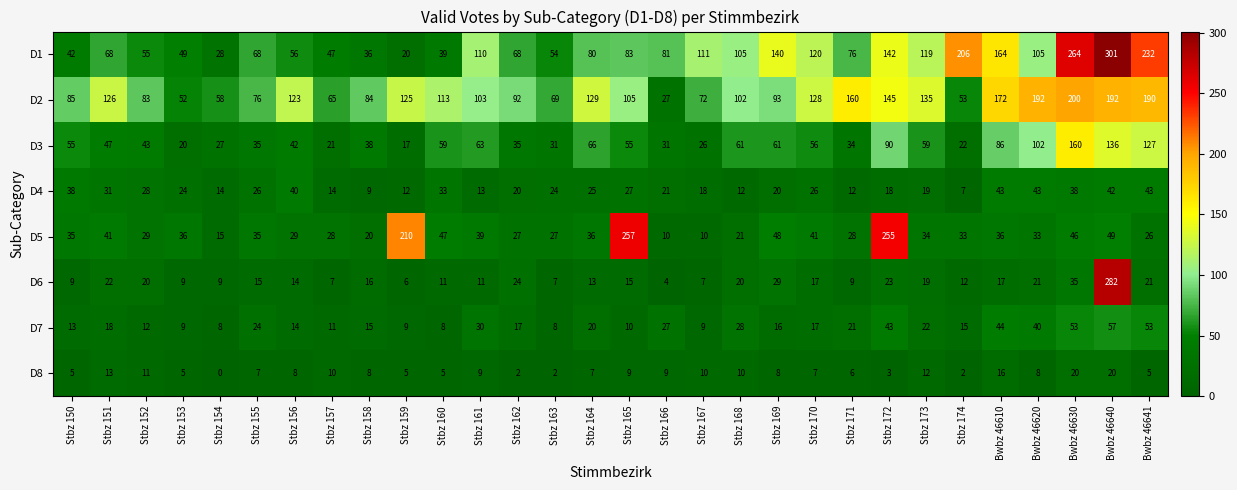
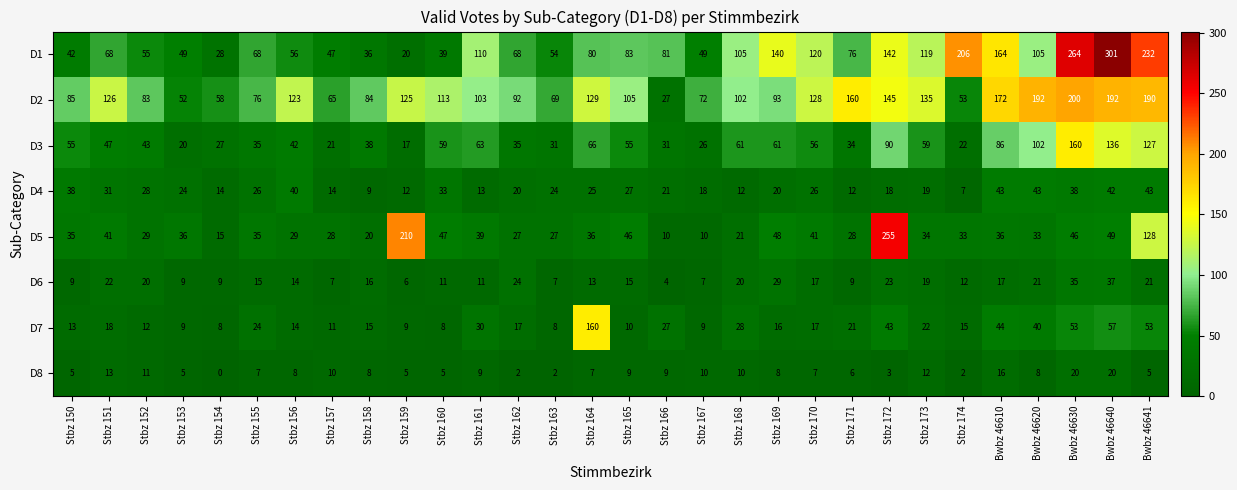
  {
    "D1": {
      "Stbz 150": 42,
      "Stbz 151": 68,
      "Stbz 152": 55,
      "Stbz 153": 49,
      "Stbz 154": 28,
      "Stbz 155": 68,
      "Stbz 156": 56,
      "Stbz 157": 47,
      "Stbz 158": 36,
      "Stbz 159": 20,
      "Stbz 160": 39,
      "Stbz 161": 110,
      "Stbz 162": 68,
      "Stbz 163": 54,
      "Stbz 164": 80,
      "Stbz 165": 83,
      "Stbz 166": 81,
-     "Stbz 167": 111,
+     "Stbz 167": 49,
      "Stbz 168": 105,
      "Stbz 169": 140,
      "Stbz 170": 120,
      "Stbz 171": 76,
      "Stbz 172": 142,
      "Stbz 173": 119,
      "Stbz 174": 206,
      "Bwbz 46610": 164,
      "Bwbz 46620": 105,
      "Bwbz 46630": 264,
      "Bwbz 46640": 301,
      "Bwbz 46641": 232
    },
    "D5": {
      "Stbz 150": 35,
      "Stbz 151": 41,
      "Stbz 152": 29,
      "Stbz 153": 36,
      "Stbz 154": 15,
      "Stbz 155": 35,
      "Stbz 156": 29,
      "Stbz 157": 28,
      "Stbz 158": 20,
      "Stbz 159": 210,
      "Stbz 160": 47,
      "Stbz 161": 39,
      "Stbz 162": 27,
      "Stbz 163": 27,
      "Stbz 164": 36,
-     "Stbz 165": 257,
+     "Stbz 165": 46,
      "Stbz 166": 10,
      "Stbz 167": 10,
      "Stbz 168": 21,
      "Stbz 169": 48,
      "Stbz 170": 41,
      "Stbz 171": 28,
      "Stbz 172": 255,
      "Stbz 173": 34,
      "Stbz 174": 33,
      "Bwbz 46610": 36,
      "Bwbz 46620": 33,
      "Bwbz 46630": 46,
      "Bwbz 46640": 49,
-     "Bwbz 46641": 26
+     "Bwbz 46641": 128
    },
    "D6": {
      "Stbz 150": 9,
      "Stbz 151": 22,
      "Stbz 152": 20,
      "Stbz 153": 9,
      "Stbz 154": 9,
      "Stbz 155": 15,
      "Stbz 156": 14,
      "Stbz 157": 7,
      "Stbz 158": 16,
      "Stbz 159": 6,
      "Stbz 160": 11,
      "Stbz 161": 11,
      "Stbz 162": 24,
      "Stbz 163": 7,
      "Stbz 164": 13,
      "Stbz 165": 15,
      "Stbz 166": 4,
      "Stbz 167": 7,
      "Stbz 168": 20,
      "Stbz 169": 29,
      "Stbz 170": 17,
      "Stbz 171": 9,
      "Stbz 172": 23,
      "Stbz 173": 19,
      "Stbz 174": 12,
      "Bwbz 46610": 17,
      "Bwbz 46620": 21,
      "Bwbz 46630": 35,
-     "Bwbz 46640": 282,
+     "Bwbz 46640": 37,
      "Bwbz 46641": 21
    },
    "D7": {
      "Stbz 150": 13,
      "Stbz 151": 18,
      "Stbz 152": 12,
      "Stbz 153": 9,
      "Stbz 154": 8,
      "Stbz 155": 24,
      "Stbz 156": 14,
      "Stbz 157": 11,
      "Stbz 158": 15,
      "Stbz 159": 9,
      "Stbz 160": 8,
      "Stbz 161": 30,
      "Stbz 162": 17,
      "Stbz 163": 8,
-     "Stbz 164": 20,
+     "Stbz 164": 160,
      "Stbz 165": 10,
      "Stbz 166": 27,
      "Stbz 167": 9,
      "Stbz 168": 28,
      "Stbz 169": 16,
      "Stbz 170": 17,
      "Stbz 171": 21,
      "Stbz 172": 43,
      "Stbz 173": 22,
      "Stbz 174": 15,
      "Bwbz 46610": 44,
      "Bwbz 46620": 40,
      "Bwbz 46630": 53,
      "Bwbz 46640": 57,
      "Bwbz 46641": 53
    }
  }
